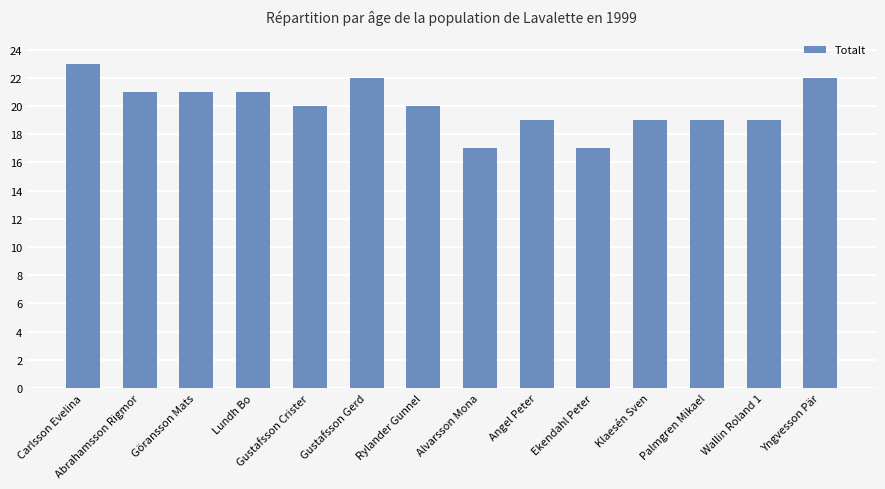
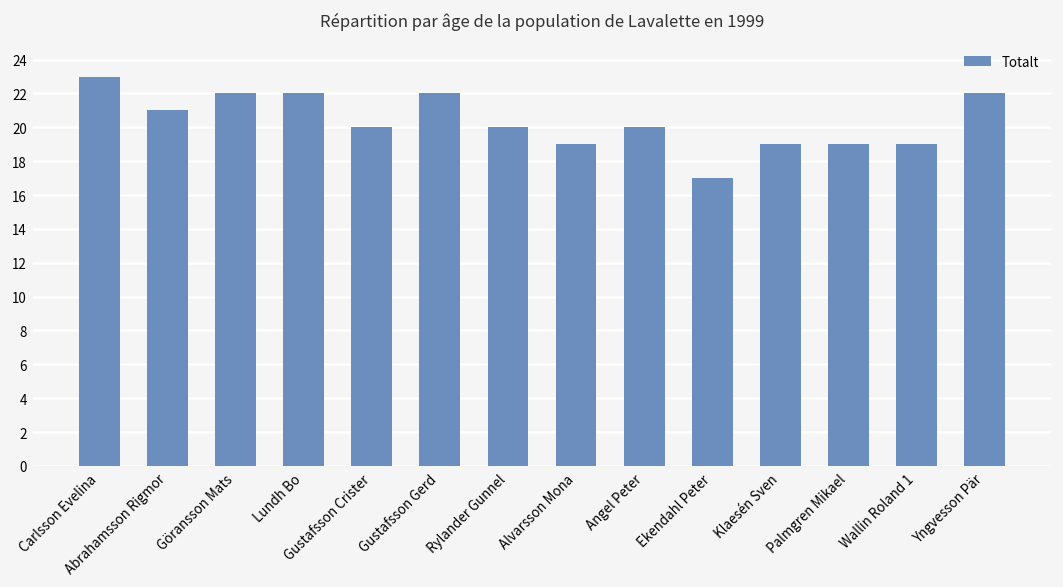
  {
    "Carlsson Evelina": 23,
    "Abrahamsson Rigmor": 21,
-   "Göransson Mats": 21,
-   "Lundh Bo": 21,
+   "Göransson Mats": 22,
+   "Lundh Bo": 22,
    "Gustafsson Crister": 20,
    "Gustafsson Gerd": 22,
    "Rylander Gunnel": 20,
-   "Alvarsson Mona": 17,
-   "Angel Peter": 19,
+   "Alvarsson Mona": 19,
+   "Angel Peter": 20,
    "Ekendahl Peter": 17,
    "Klaesén Sven": 19,
    "Palmgren Mikael": 19,
    "Wallin Roland 1": 19,
    "Yngvesson Pär": 22
  }
